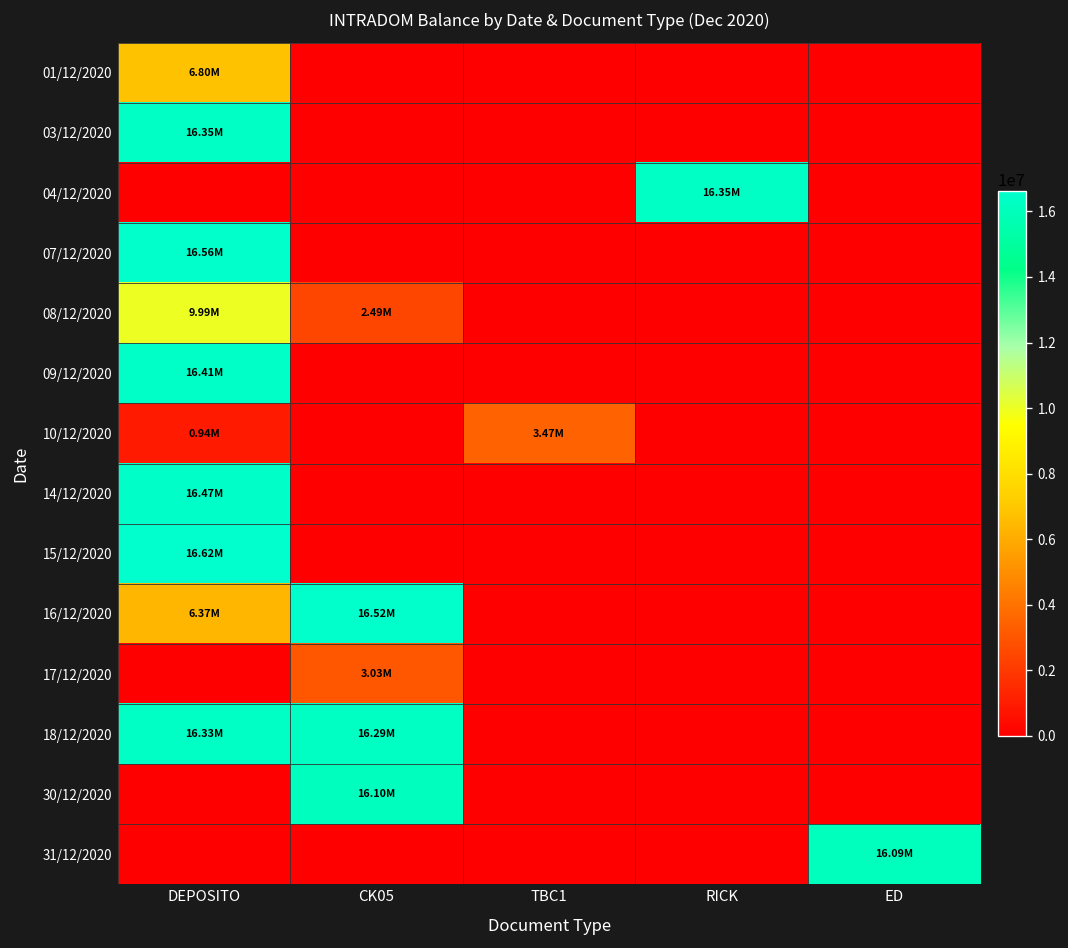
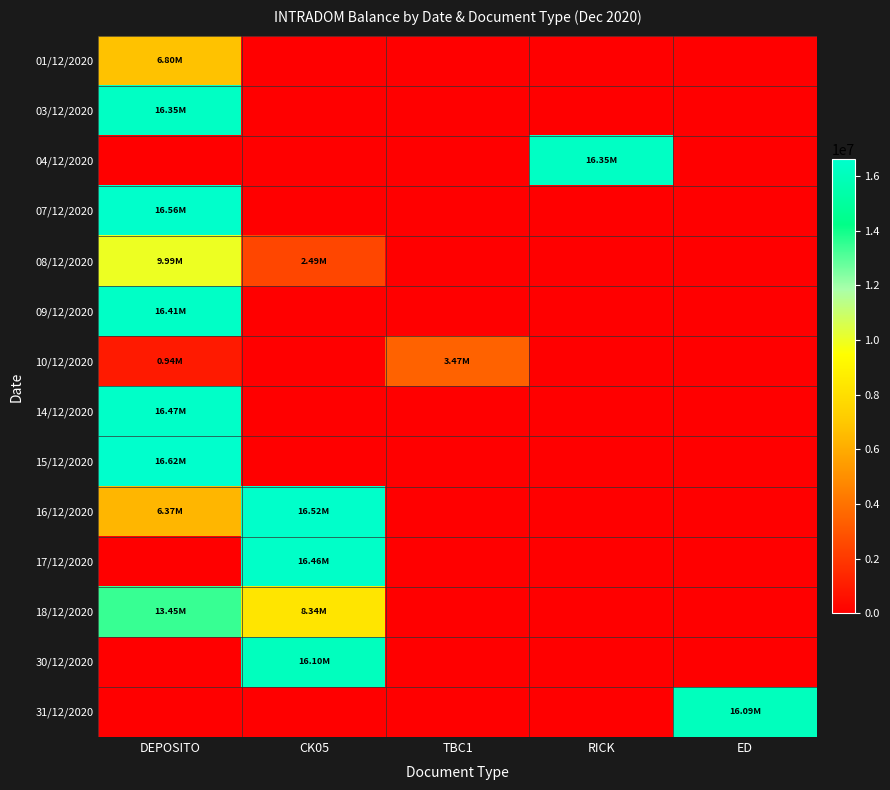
  {
    "01/12/2020": {
      "DEPOSITO": "6.80M"
    },
    "03/12/2020": {
      "DEPOSITO": "16.35M"
    },
    "04/12/2020": {
      "RICK": "16.35M"
    },
    "07/12/2020": {
      "DEPOSITO": "16.56M"
    },
    "08/12/2020": {
      "DEPOSITO": "9.99M",
      "CK05": "2.49M"
    },
    "09/12/2020": {
      "DEPOSITO": "16.41M"
    },
    "10/12/2020": {
      "DEPOSITO": "0.94M",
      "TBC1": "3.47M"
    },
    "14/12/2020": {
      "DEPOSITO": "16.47M"
    },
    "15/12/2020": {
      "DEPOSITO": "16.62M"
    },
    "16/12/2020": {
      "DEPOSITO": "6.37M",
      "CK05": "16.52M"
    },
    "17/12/2020": {
-     "CK05": "3.03M"
+     "CK05": "16.46M"
    },
    "18/12/2020": {
-     "DEPOSITO": "16.33M",
-     "CK05": "16.29M"
+     "DEPOSITO": "13.45M",
+     "CK05": "8.34M"
    },
    "30/12/2020": {
      "CK05": "16.10M"
    },
    "31/12/2020": {
      "ED": "16.09M"
    }
  }
